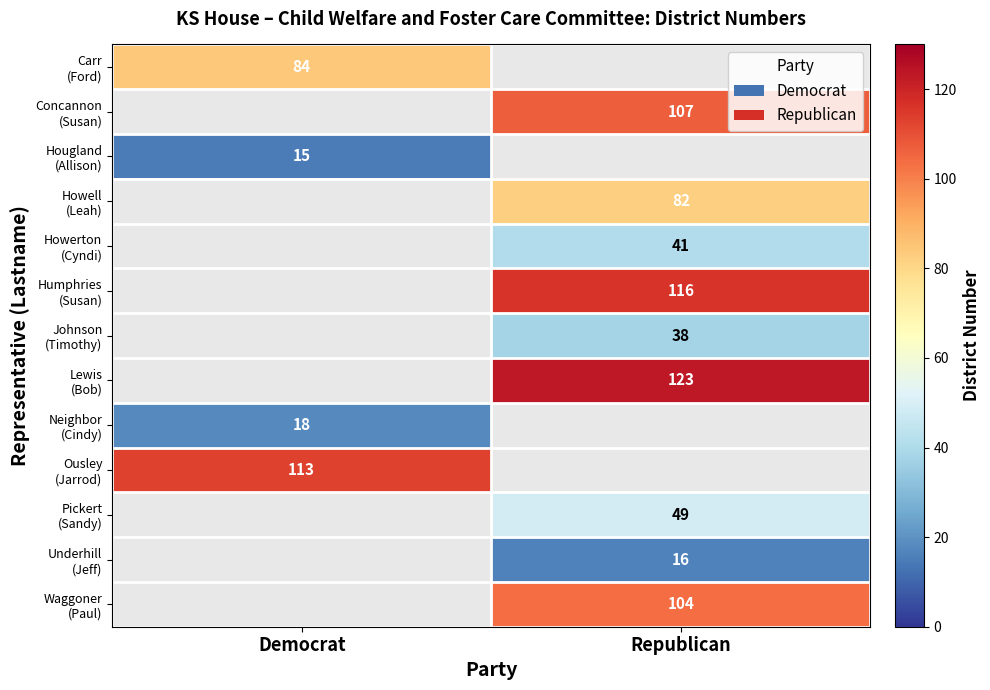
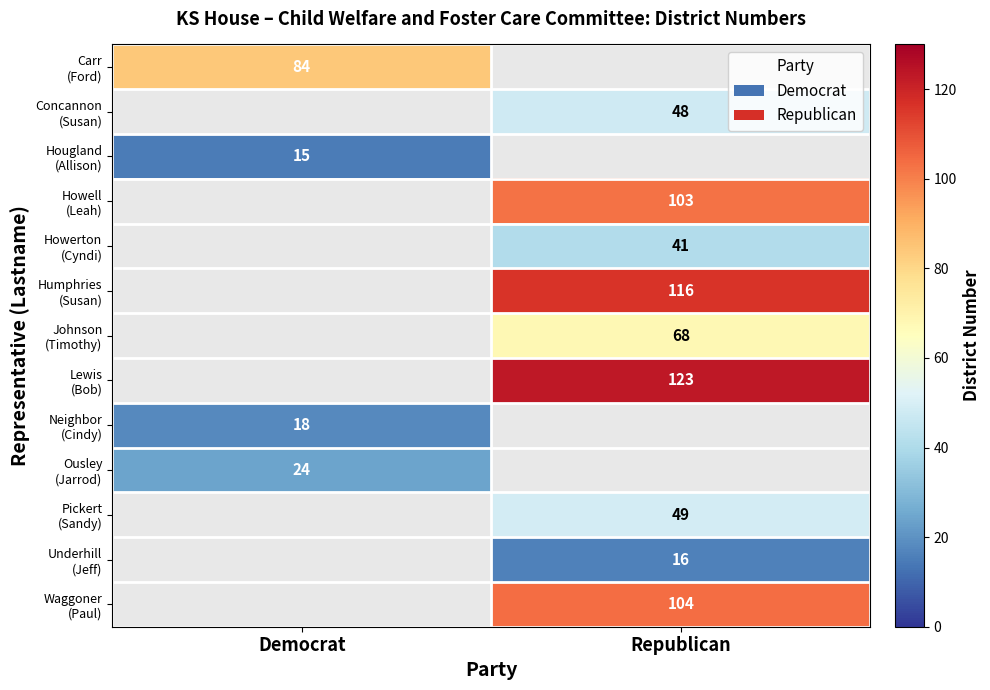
  {
    "Carr (Ford)": {
      "Democrat": 84
    },
    "Concannon (Susan)": {
-     "Republican": 107
+     "Republican": 48
    },
    "Hougland (Allison)": {
      "Democrat": 15
    },
    "Howell (Leah)": {
-     "Republican": 82
+     "Republican": 103
    },
    "Howerton (Cyndi)": {
      "Republican": 41
    },
    "Humphries (Susan)": {
      "Republican": 116
    },
    "Johnson (Timothy)": {
-     "Republican": 38
+     "Republican": 68
    },
    "Lewis (Bob)": {
      "Republican": 123
    },
    "Neighbor (Cindy)": {
      "Democrat": 18
    },
    "Ousley (Jarrod)": {
-     "Democrat": 113
+     "Democrat": 24
    },
    "Pickert (Sandy)": {
      "Republican": 49
    },
    "Underhill (Jeff)": {
      "Republican": 16
    },
    "Waggoner (Paul)": {
      "Republican": 104
    }
  }
